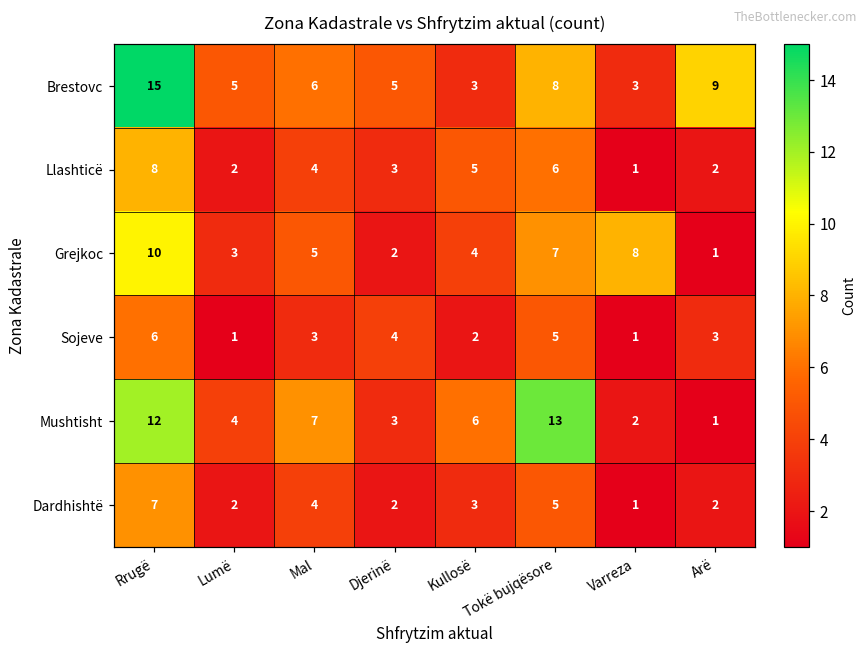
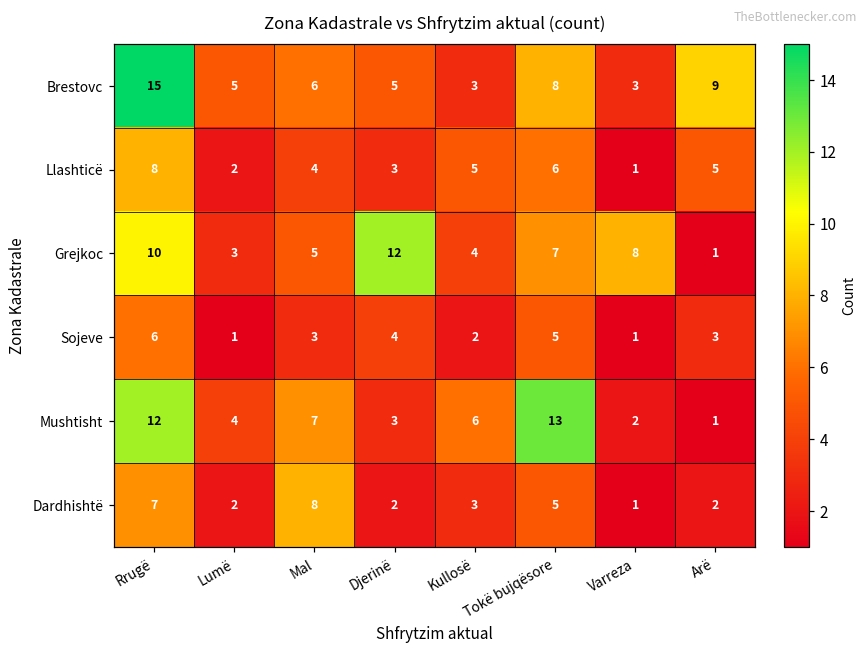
  {
    "Brestovc": {
      "Rrugë": 15,
      "Lumë": 5,
      "Mal": 6,
      "Djerinë": 5,
      "Kullosë": 3,
      "Tokë bujqësore": 8,
      "Varreza": 3,
      "Arë": 9
    },
    "Llashticë": {
      "Rrugë": 8,
      "Lumë": 2,
      "Mal": 4,
      "Djerinë": 3,
      "Kullosë": 5,
      "Tokë bujqësore": 6,
      "Varreza": 1,
-     "Arë": 2
+     "Arë": 5
    },
    "Grejkoc": {
      "Rrugë": 10,
      "Lumë": 3,
      "Mal": 5,
-     "Djerinë": 2,
+     "Djerinë": 12,
      "Kullosë": 4,
      "Tokë bujqësore": 7,
      "Varreza": 8,
      "Arë": 1
    },
    "Sojeve": {
      "Rrugë": 6,
      "Lumë": 1,
      "Mal": 3,
      "Djerinë": 4,
      "Kullosë": 2,
      "Tokë bujqësore": 5,
      "Varreza": 1,
      "Arë": 3
    },
    "Mushtisht": {
      "Rrugë": 12,
      "Lumë": 4,
      "Mal": 7,
      "Djerinë": 3,
      "Kullosë": 6,
      "Tokë bujqësore": 13,
      "Varreza": 2,
      "Arë": 1
    },
    "Dardhishtë": {
      "Rrugë": 7,
      "Lumë": 2,
-     "Mal": 4,
+     "Mal": 8,
      "Djerinë": 2,
      "Kullosë": 3,
      "Tokë bujqësore": 5,
      "Varreza": 1,
      "Arë": 2
    }
  }
